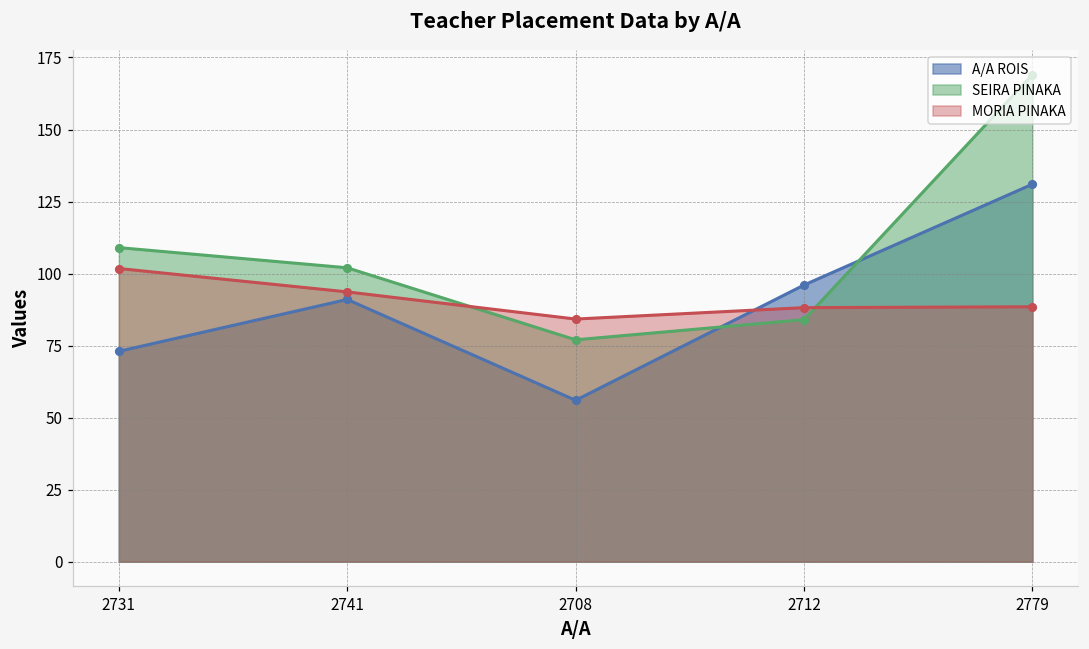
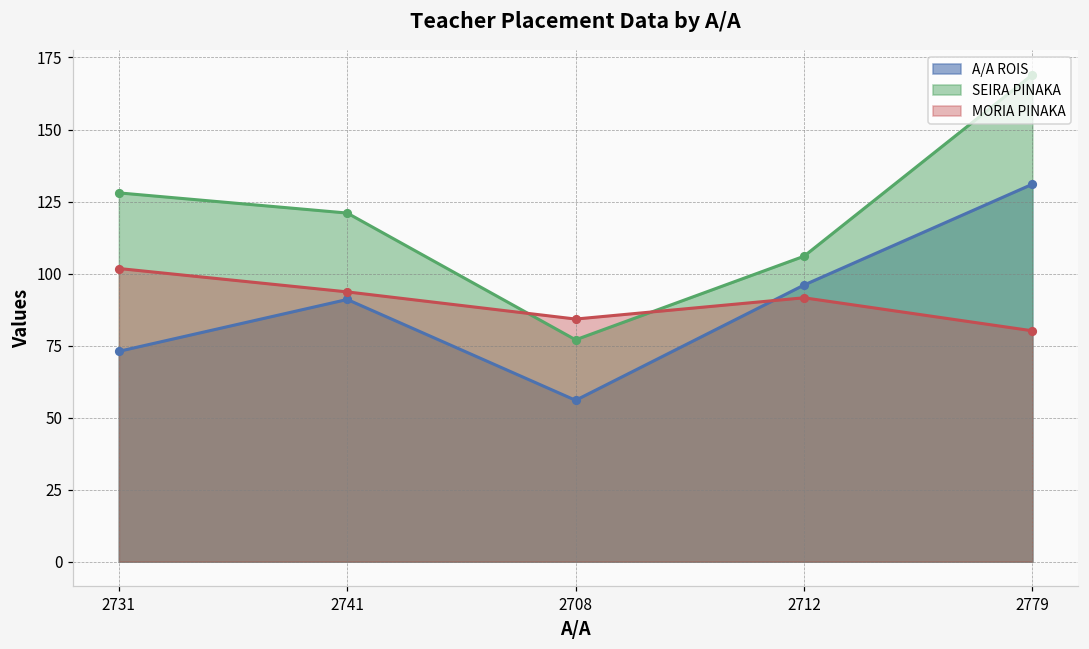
  {
    "A/A ROIS": {
      "2731": 73,
      "2741": 91,
      "2708": 56,
      "2712": 96,
      "2779": 131
    },
    "SEIRA PINAKA": {
-     "2731": 109,
-     "2741": 102,
+     "2731": 128,
+     "2741": 121,
      "2708": 77,
-     "2712": 84
+     "2712": 106
    },
    "MORIA PINAKA": {
      "2731": 102,
      "2741": 94,
      "2708": 84,
-     "2712": 88,
-     "2779": 88
+     "2712": 92,
+     "2779": 80
    }
  }
